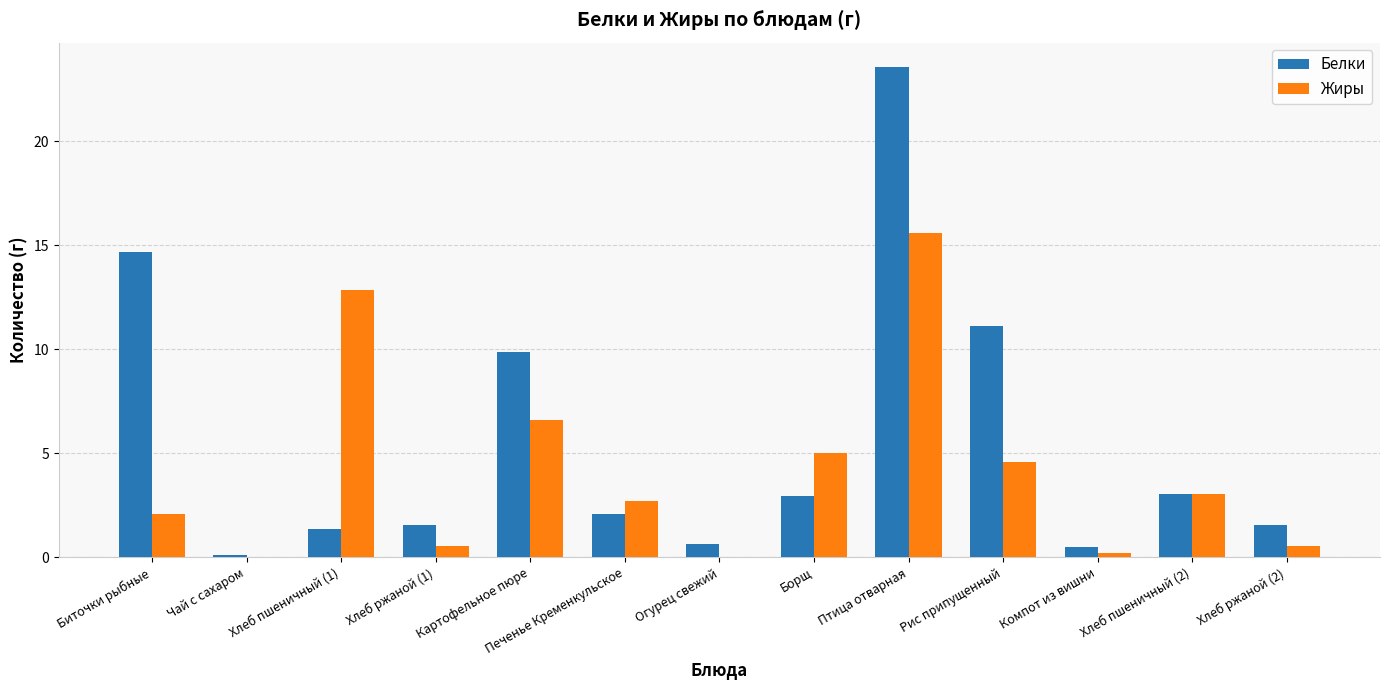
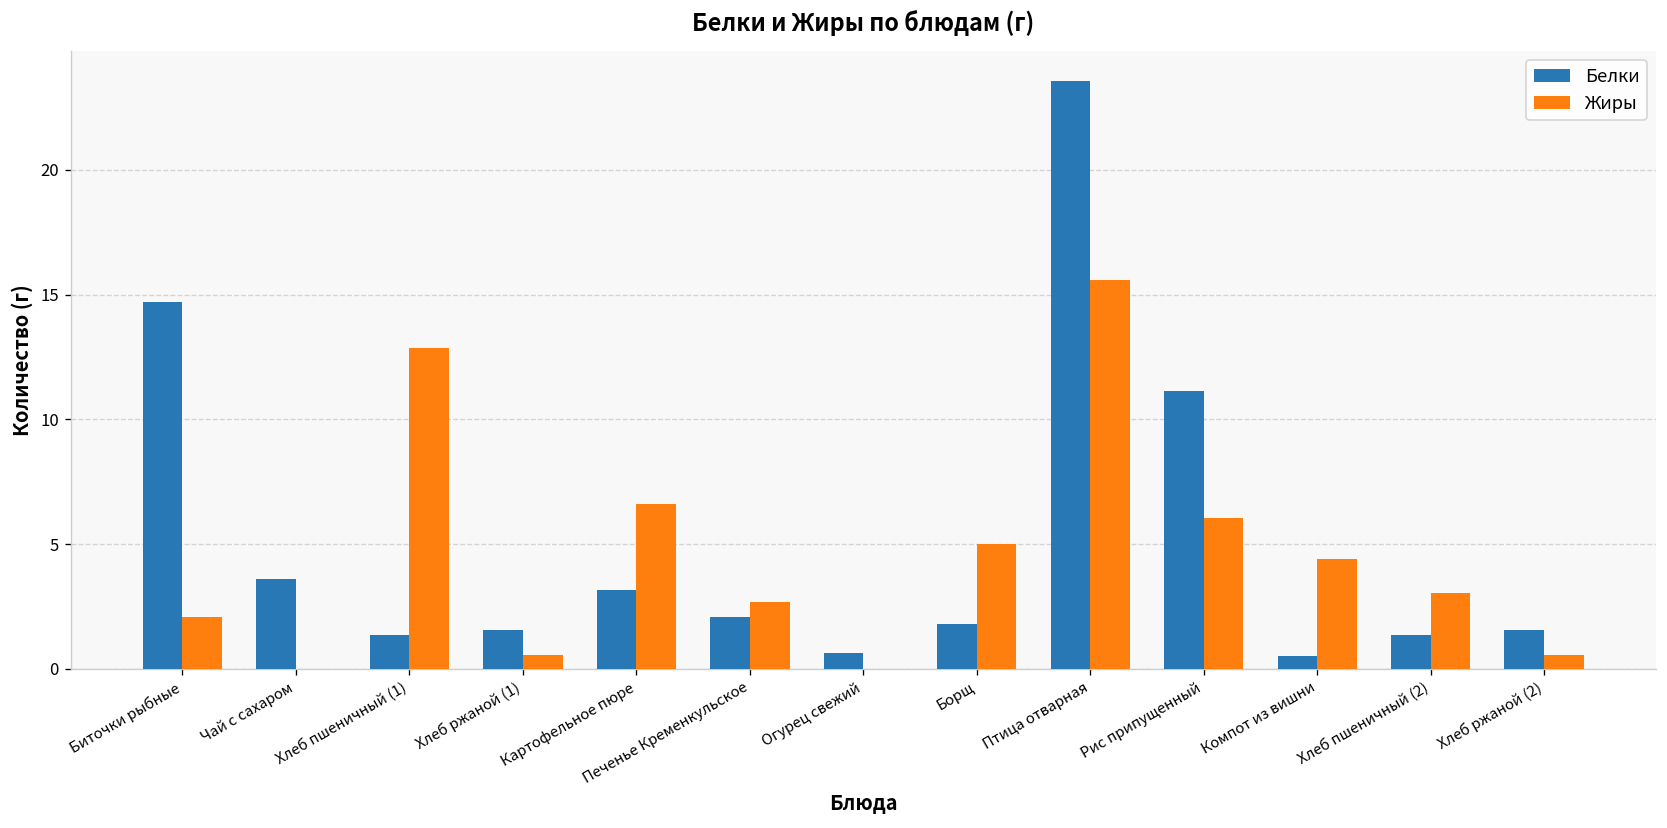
  {
    "Белки": {
      "Биточки рыбные": 14.7,
-     "Чай с сахаром": 0.1,
+     "Чай с сахаром": 3.6,
      "Хлеб пшеничный (1)": 1.4,
      "Хлеб ржаной (1)": 1.6,
-     "Картофельное пюре": 9.9,
+     "Картофельное пюре": 3.2,
      "Печенье Кременкульское": 2.1,
      "Огурец свежий": 0.6,
-     "Борщ": 2.9,
+     "Борщ": 1.8,
      "Птица отварная": 23.6,
      "Рис припущенный": 11.1,
      "Компот из вишни": 0.5,
-     "Хлеб пшеничный (2)": 3.0,
+     "Хлеб пшеничный (2)": 1.4,
      "Хлеб ржаной (2)": 1.6
    },
    "Жиры": {
      "Биточки рыбные": 2.1,
      "Чай с сахаром": 0.0,
      "Хлеб пшеничный (1)": 12.8,
      "Хлеб ржаной (1)": 0.6,
      "Картофельное пюре": 6.6,
      "Печенье Кременкульское": 2.7,
      "Борщ": 5.0,
      "Птица отварная": 15.6,
-     "Рис припущенный": 4.6,
-     "Компот из вишни": 0.2,
+     "Рис припущенный": 6.0,
+     "Компот из вишни": 4.4,
      "Хлеб пшеничный (2)": 3.1,
      "Хлеб ржаной (2)": 0.6
    }
  }
